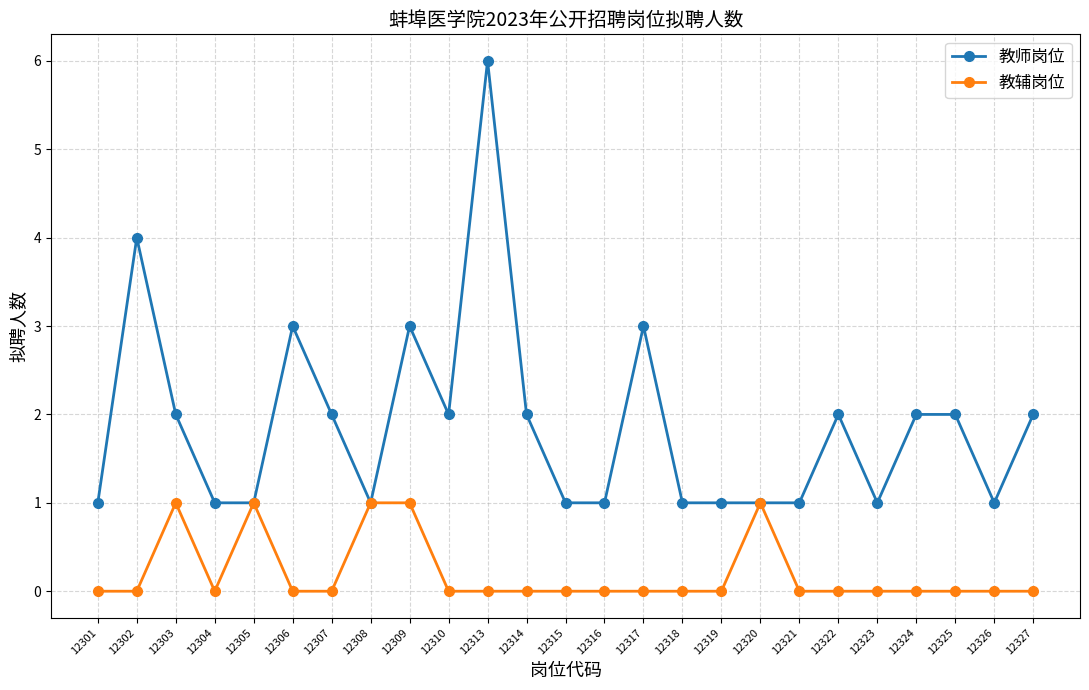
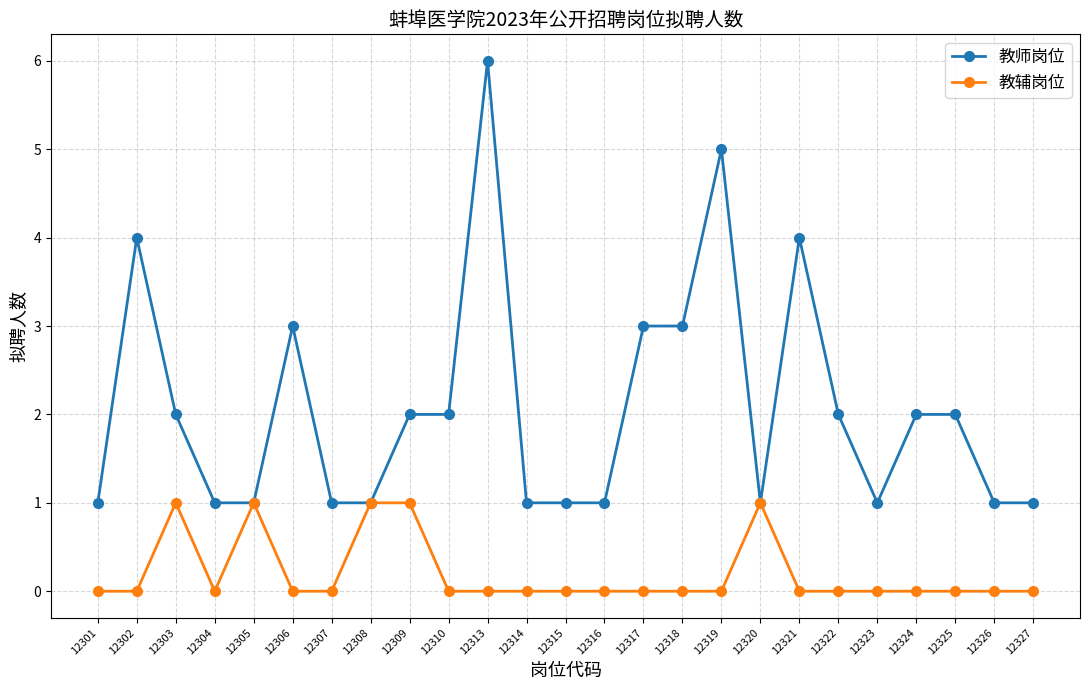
  {
    "教师岗位": {
      "12301": 1,
      "12302": 4,
      "12303": 2,
      "12304": 1,
      "12306": 3,
-     "12307": 2,
-     "12309": 3,
+     "12307": 1,
+     "12309": 2,
      "12310": 2,
      "12313": 6,
-     "12314": 2,
+     "12314": 1,
      "12315": 1,
      "12316": 1,
      "12317": 3,
-     "12318": 1,
-     "12319": 1,
-     "12321": 1,
+     "12318": 3,
+     "12319": 5,
+     "12321": 4,
      "12322": 2,
      "12323": 1,
      "12324": 2,
      "12325": 2,
      "12326": 1,
-     "12327": 2
+     "12327": 1
    },
    "教辅岗位": {
      "12301": 0,
      "12302": 0,
      "12303": 1,
      "12304": 0,
      "12306": 0,
      "12307": 0,
      "12309": 1,
      "12310": 0,
      "12313": 0,
      "12314": 0,
      "12315": 0,
      "12316": 0,
      "12317": 0,
      "12318": 0,
      "12319": 0,
      "12321": 0,
      "12322": 0,
      "12323": 0,
      "12324": 0,
      "12325": 0,
      "12326": 0,
      "12327": 0
    }
  }
